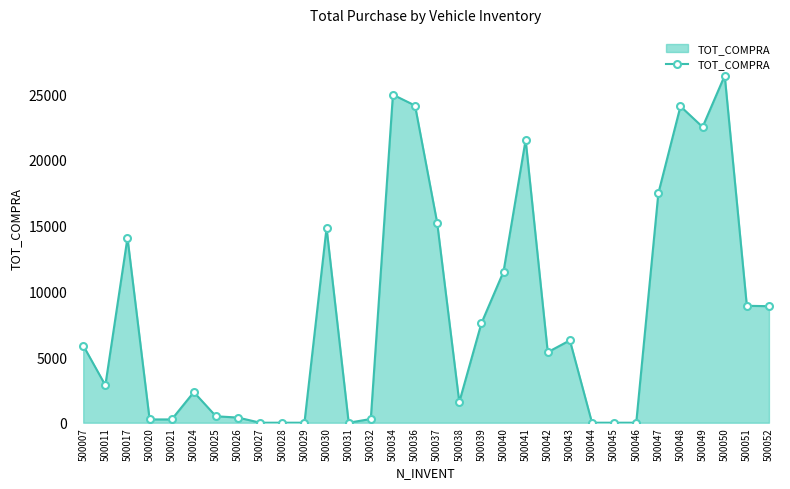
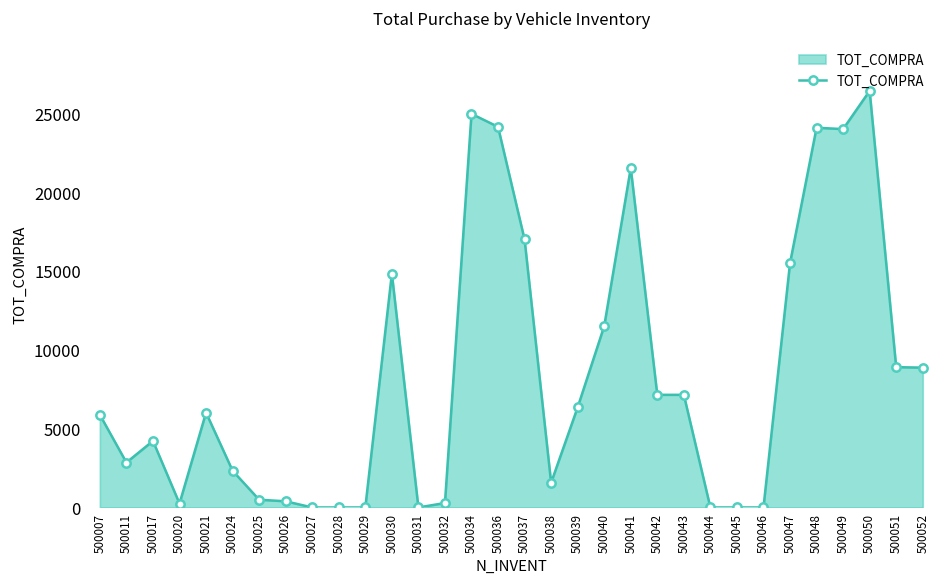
  {
    "500007": 5900,
    "500011": 2900,
-   "500017": 14100,
+   "500017": 4200,
    "500020": 300,
-   "500021": 300,
+   "500021": 6000,
    "500024": 2300,
    "500025": 500,
    "500026": 400,
    "500027": 0,
    "500028": 0,
    "500029": 0,
    "500030": 14800,
    "500031": 0,
    "500032": 300,
    "500034": 25000,
    "500036": 24100,
-   "500037": 15200,
+   "500037": 17000,
    "500038": 1600,
-   "500039": 7600,
+   "500039": 6400,
    "500040": 11500,
    "500041": 21500,
-   "500042": 5400,
-   "500043": 6300,
+   "500042": 7100,
+   "500043": 7100,
    "500044": 0,
    "500045": 0,
    "500046": 0,
-   "500047": 17500,
+   "500047": 15500,
    "500048": 24100,
-   "500049": 22500,
+   "500049": 24000,
    "500050": 26400,
    "500051": 8900,
    "500052": 8900
  }
